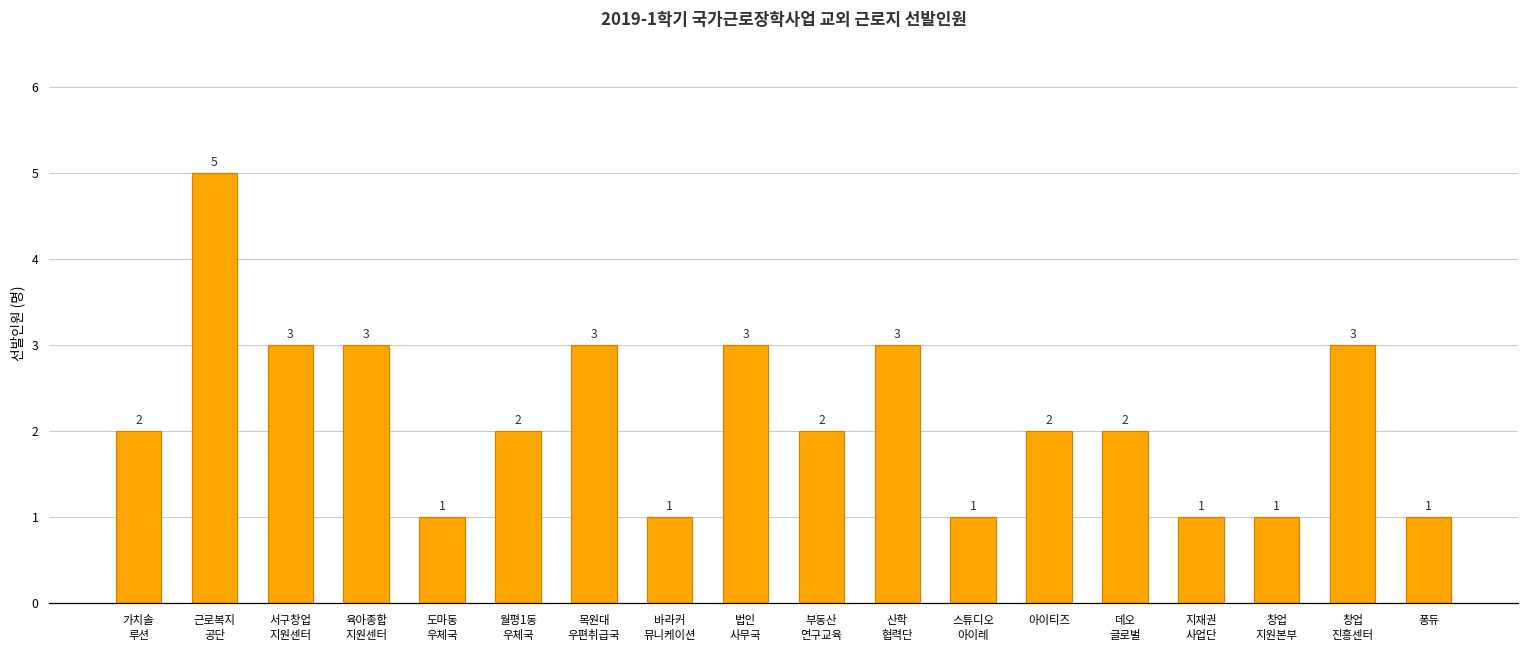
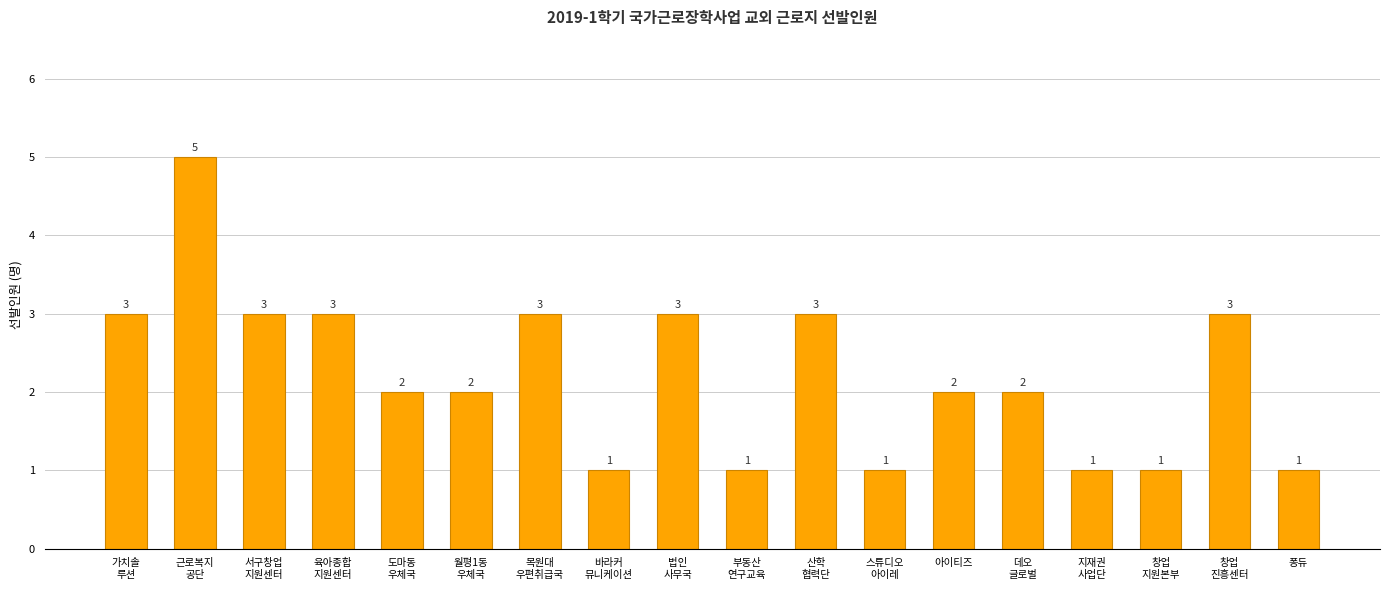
  {
-   "가치솔 루션": 2,
+   "가치솔 루션": 3,
    "근로복지 공단": 5,
    "서구창업 지원센터": 3,
    "육아종합 지원센터": 3,
-   "도마동 우체국": 1,
+   "도마동 우체국": 2,
    "월평1동 우체국": 2,
    "목원대 우편취급국": 3,
    "바라커 뮤니케이션": 1,
    "법인 사무국": 3,
-   "부동산 연구교육": 2,
+   "부동산 연구교육": 1,
    "산학 협력단": 3,
    "스튜디오 아이레": 1,
    "아이티즈": 2,
    "데오 글로벌": 2,
    "지재권 사업단": 1,
    "창업 지원본부": 1,
    "창업 진흥센터": 3,
    "퐁듀": 1
  }
